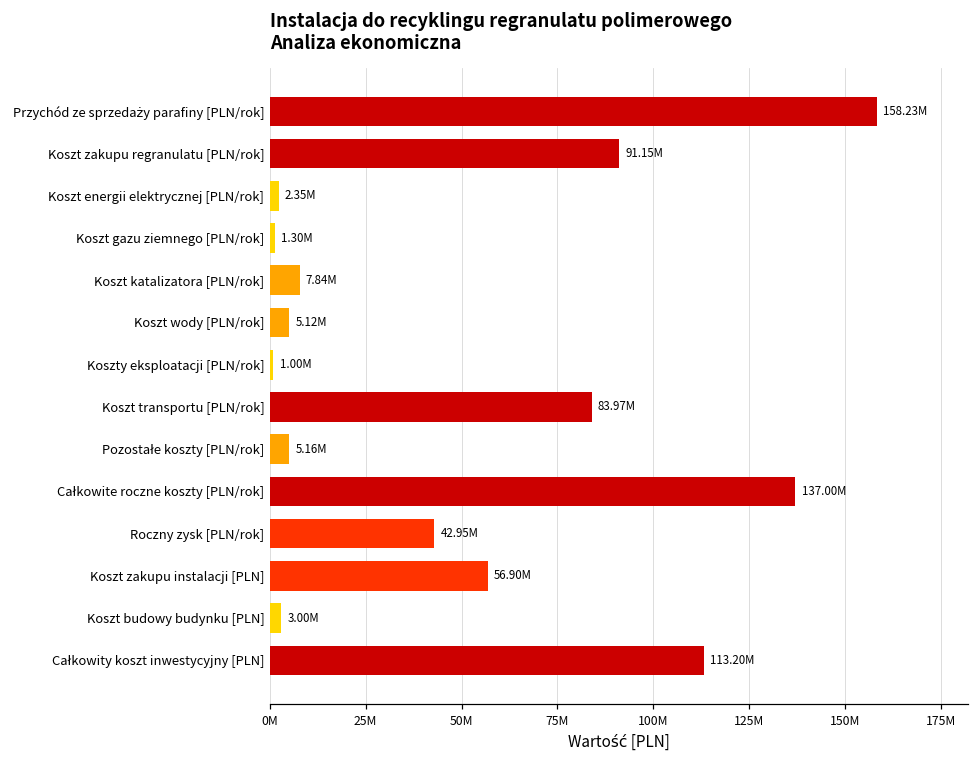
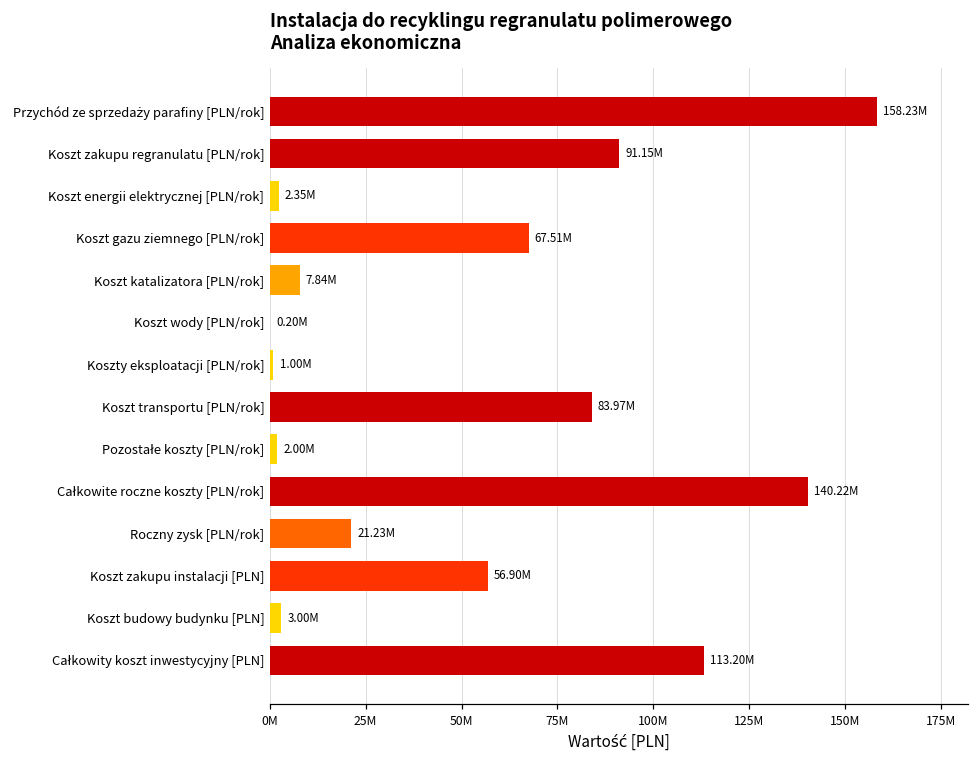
  {
    "Przychód ze sprzedaży parafiny [PLN/rok]": "158.23M",
    "Koszt zakupu regranulatu [PLN/rok]": "91.15M",
    "Koszt energii elektrycznej [PLN/rok]": "2.35M",
-   "Koszt gazu ziemnego [PLN/rok]": "1.30M",
+   "Koszt gazu ziemnego [PLN/rok]": "67.51M",
    "Koszt katalizatora [PLN/rok]": "7.84M",
-   "Koszt wody [PLN/rok]": "5.12M",
+   "Koszt wody [PLN/rok]": "0.20M",
    "Koszty eksploatacji [PLN/rok]": "1.00M",
    "Koszt transportu [PLN/rok]": "83.97M",
-   "Pozostałe koszty [PLN/rok]": "5.16M",
-   "Całkowite roczne koszty [PLN/rok]": "137.00M",
-   "Roczny zysk [PLN/rok]": "42.95M",
+   "Pozostałe koszty [PLN/rok]": "2.00M",
+   "Całkowite roczne koszty [PLN/rok]": "140.22M",
+   "Roczny zysk [PLN/rok]": "21.23M",
    "Koszt zakupu instalacji [PLN]": "56.90M",
    "Koszt budowy budynku [PLN]": "3.00M",
    "Całkowity koszt inwestycyjny [PLN]": "113.20M"
  }
